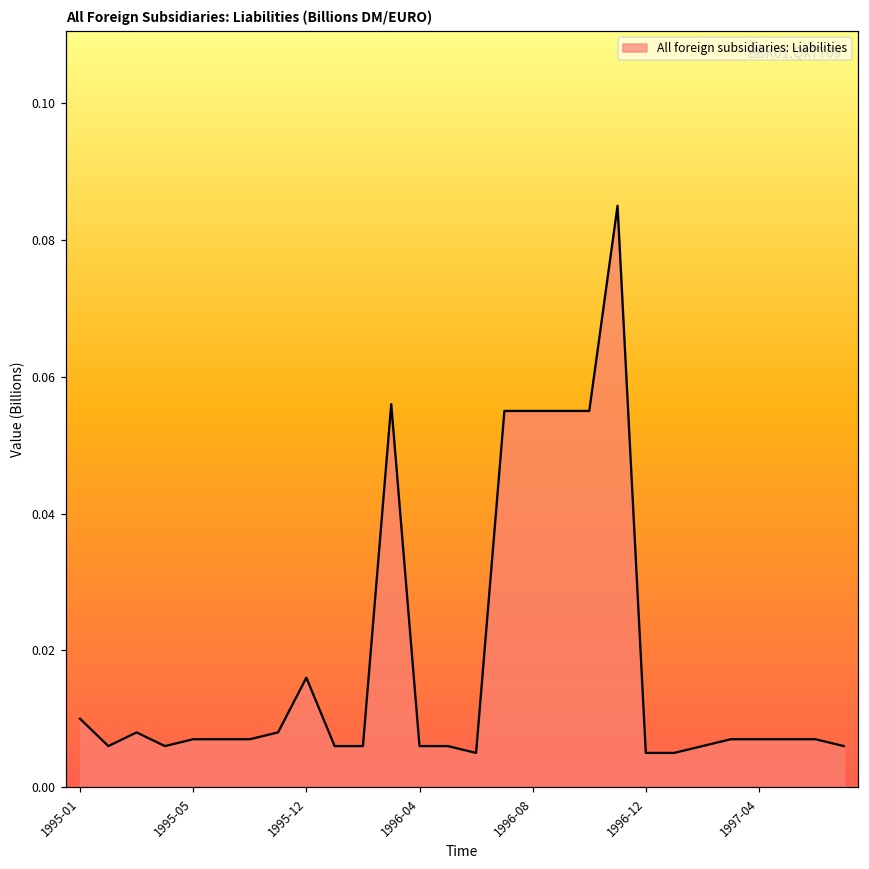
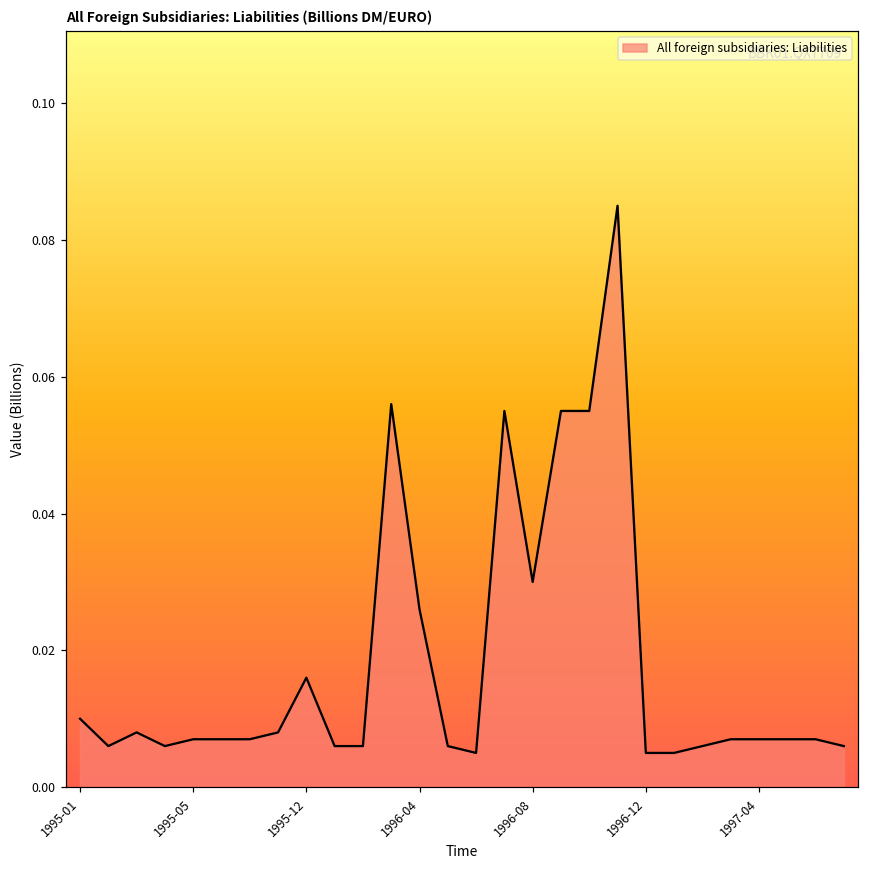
  {
    "1995-01": 0.010,
    "1995-05": 0.007,
    "1995-12": 0.016,
-   "1996-04": 0.006,
-   "1996-08": 0.055,
+   "1996-04": 0.026,
+   "1996-08": 0.030,
    "1996-12": 0.005,
    "1997-04": 0.007
  }
